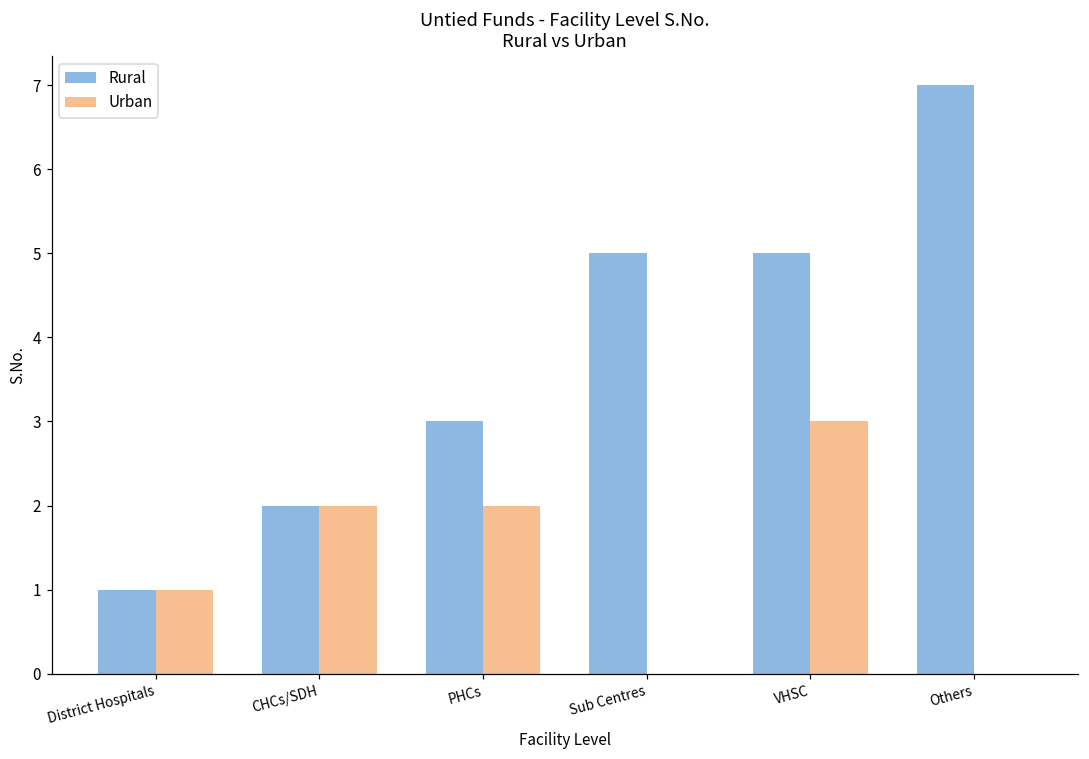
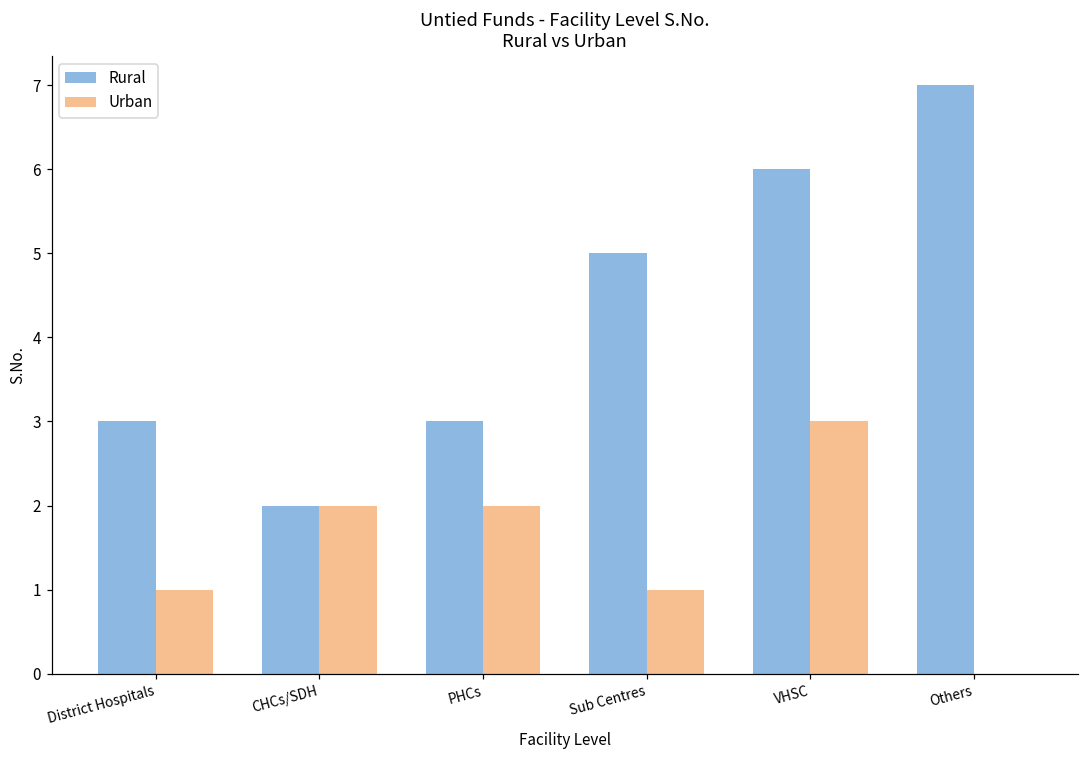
  {
    "Rural": {
-     "District Hospitals": 1,
+     "District Hospitals": 3,
      "CHCs/SDH": 2,
      "PHCs": 3,
      "Sub Centres": 5,
-     "VHSC": 5,
+     "VHSC": 6,
      "Others": 7
    },
    "Urban": {
      "District Hospitals": 1,
      "CHCs/SDH": 2,
      "PHCs": 2,
-     "Sub Centres": 0,
+     "Sub Centres": 1,
      "VHSC": 3,
      "Others": 0
    }
  }
